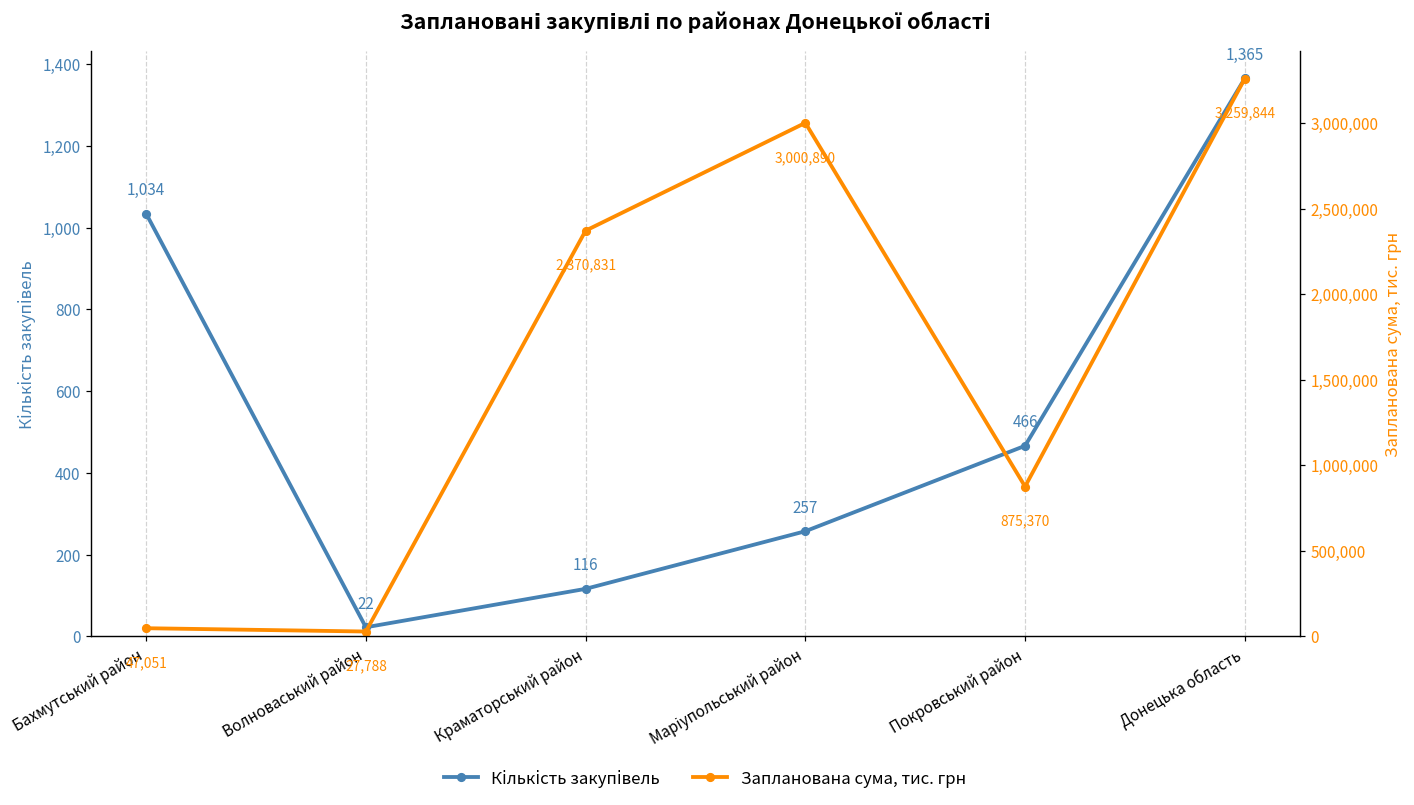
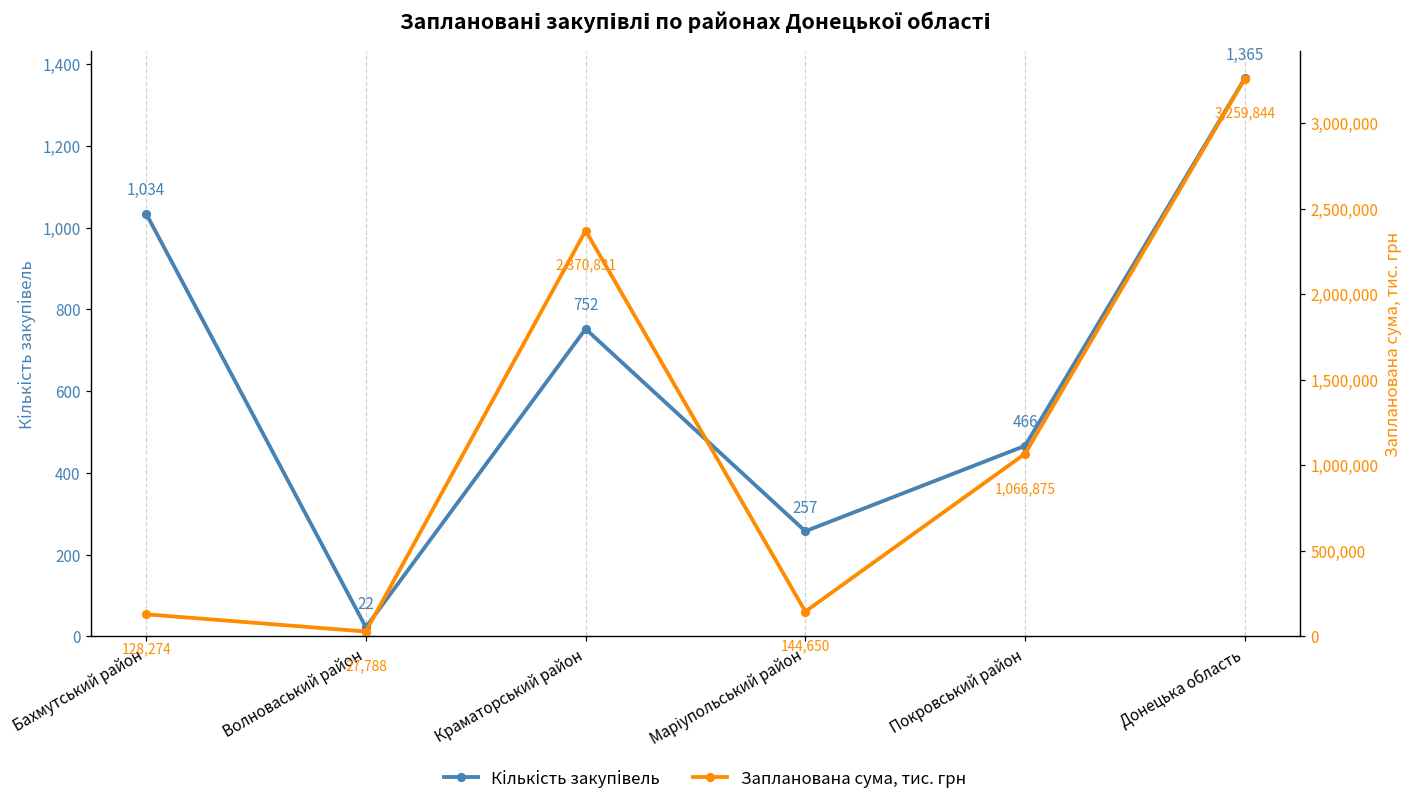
  {
    "Кількість закупівель": {
      "Бахмутський район": "1,034",
      "Волноваський район": "22",
-     "Краматорський район": "116",
+     "Краматорський район": "752",
      "Маріупольський район": "257",
      "Покровський район": "466",
      "Донецька область": "1,365"
    },
    "Запланована сума, тис. грн": {
-     "Бахмутський район": "47,051",
+     "Бахмутський район": "128,274",
      "Волноваський район": "27,788",
      "Краматорський район": "2,370,831",
-     "Маріупольський район": "3,000,890",
-     "Покровський район": "875,370",
+     "Маріупольський район": "144,650",
+     "Покровський район": "1,066,875",
      "Донецька область": "3,259,844"
    }
  }
